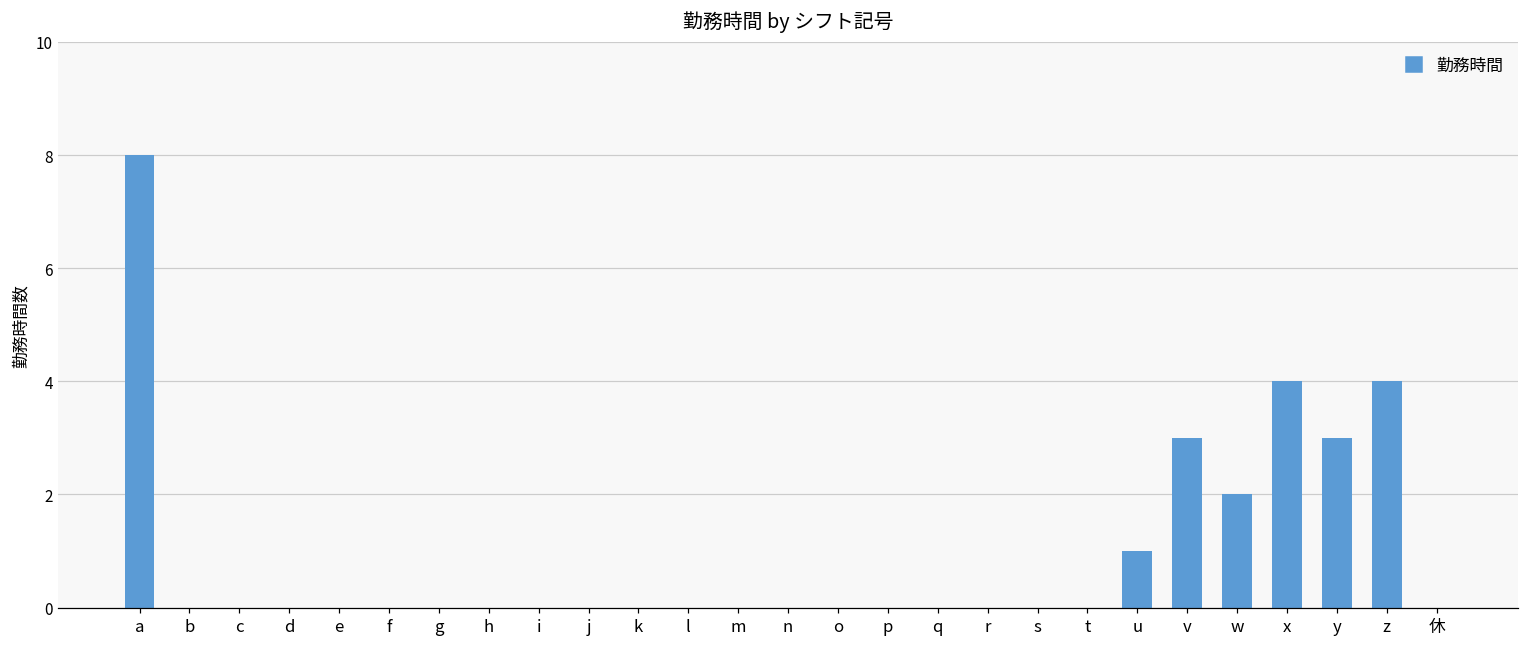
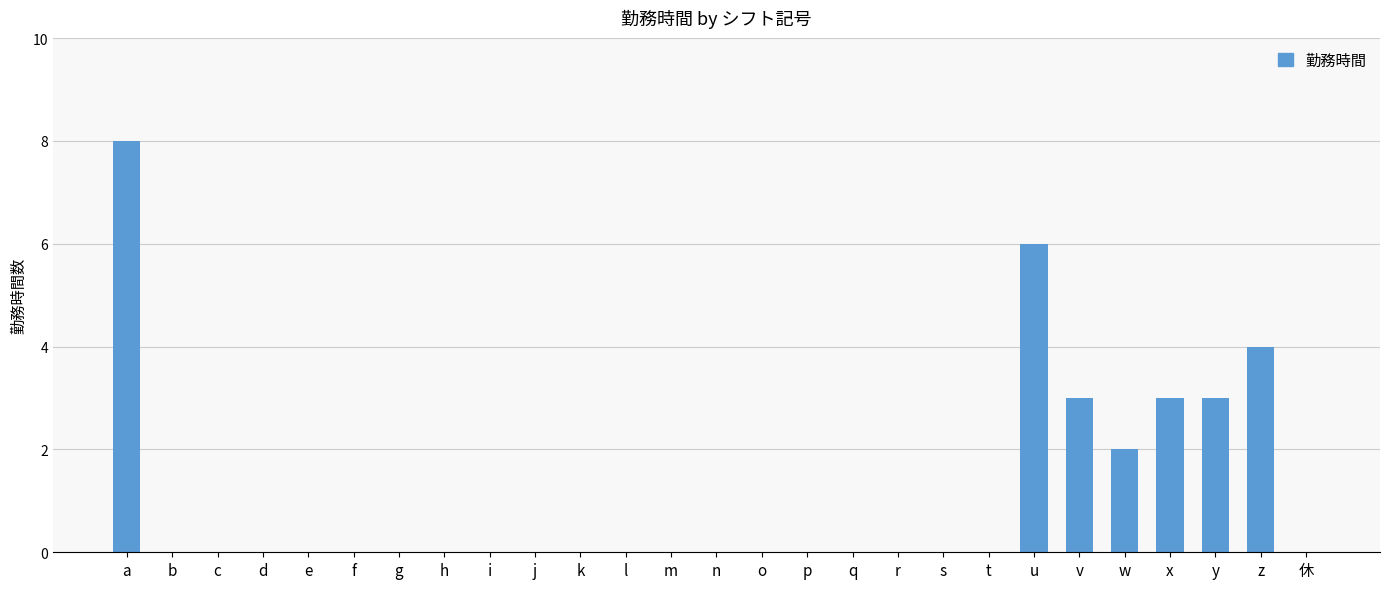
  {
    "a": 8,
    "b": 0,
    "c": 0,
    "d": 0,
    "e": 0,
    "f": 0,
    "g": 0,
    "h": 0,
    "i": 0,
    "j": 0,
    "k": 0,
    "l": 0,
    "m": 0,
    "n": 0,
    "o": 0,
    "p": 0,
    "q": 0,
    "r": 0,
    "s": 0,
    "t": 0,
-   "u": 1,
+   "u": 6,
    "v": 3,
    "w": 2,
-   "x": 4,
+   "x": 3,
    "y": 3,
    "z": 4,
    "休": 0
  }
